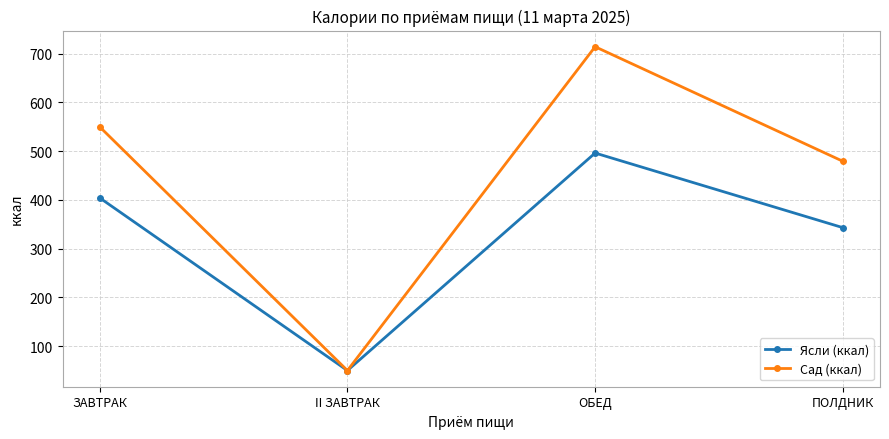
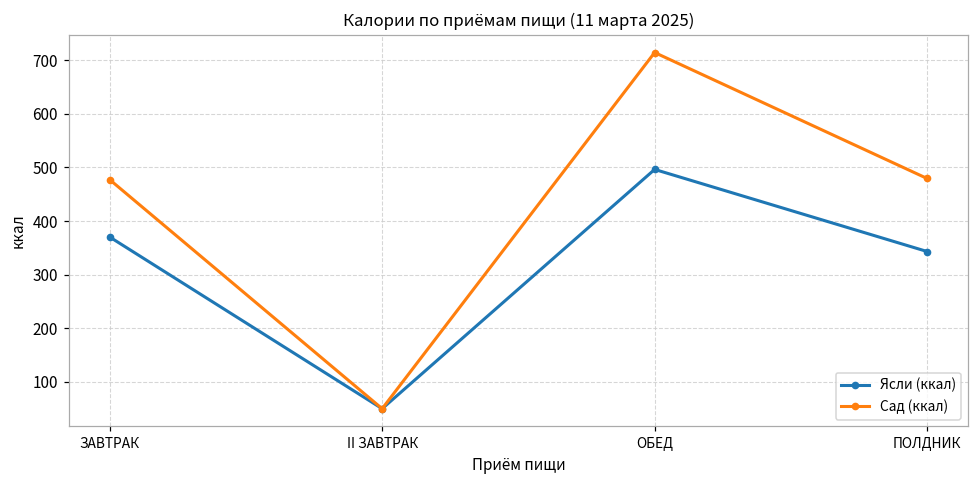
  {
    "Ясли (ккал)": {
-     "ЗАВТРАК": 400,
+     "ЗАВТРАК": 370,
      "ОБЕД": 500,
      "ПОЛДНИК": 340
    },
    "Сад (ккал)": {
-     "ЗАВТРАК": 550,
+     "ЗАВТРАК": 480,
      "ОБЕД": 710,
      "ПОЛДНИК": 480
    }
  }
